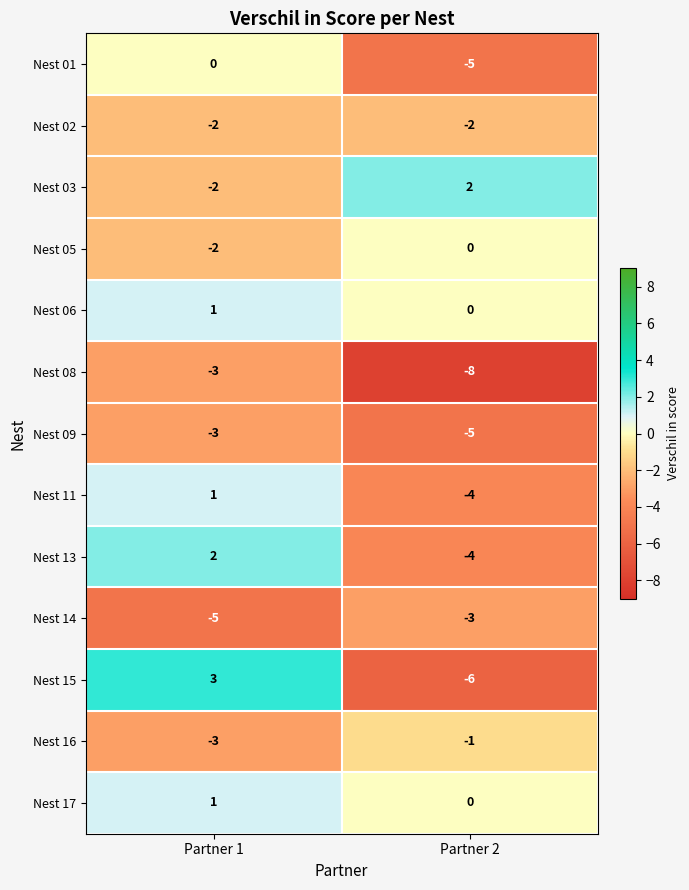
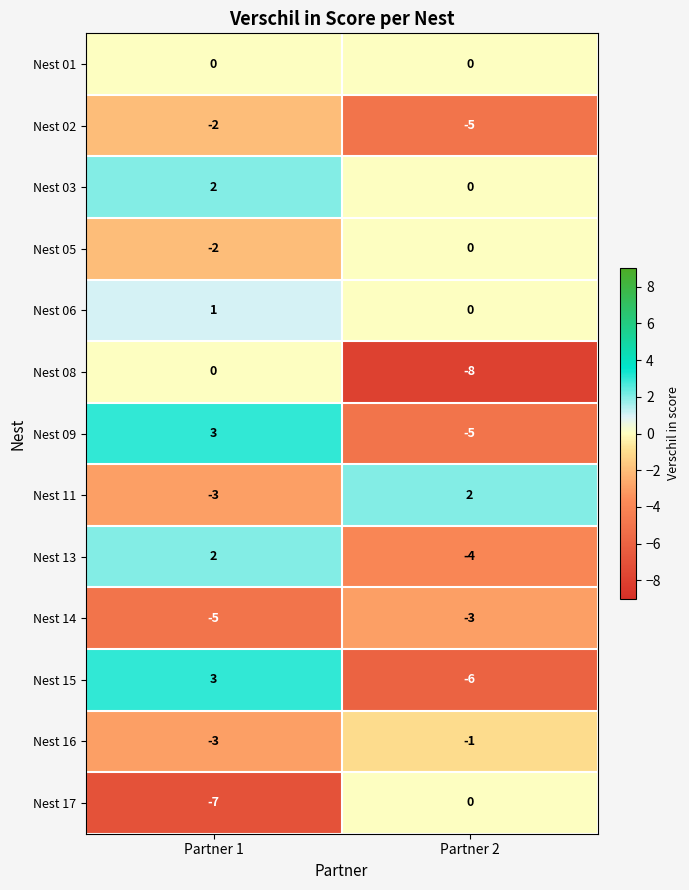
  {
    "Nest 01": {
      "Partner 1": 0,
-     "Partner 2": -5
+     "Partner 2": 0
    },
    "Nest 02": {
      "Partner 1": -2,
-     "Partner 2": -2
+     "Partner 2": -5
    },
    "Nest 03": {
-     "Partner 1": -2,
-     "Partner 2": 2
+     "Partner 1": 2,
+     "Partner 2": 0
    },
    "Nest 05": {
      "Partner 1": -2,
      "Partner 2": 0
    },
    "Nest 06": {
      "Partner 1": 1,
      "Partner 2": 0
    },
    "Nest 08": {
-     "Partner 1": -3,
+     "Partner 1": 0,
      "Partner 2": -8
    },
    "Nest 09": {
-     "Partner 1": -3,
+     "Partner 1": 3,
      "Partner 2": -5
    },
    "Nest 11": {
-     "Partner 1": 1,
-     "Partner 2": -4
+     "Partner 1": -3,
+     "Partner 2": 2
    },
    "Nest 13": {
      "Partner 1": 2,
      "Partner 2": -4
    },
    "Nest 14": {
      "Partner 1": -5,
      "Partner 2": -3
    },
    "Nest 15": {
      "Partner 1": 3,
      "Partner 2": -6
    },
    "Nest 16": {
      "Partner 1": -3,
      "Partner 2": -1
    },
    "Nest 17": {
-     "Partner 1": 1,
+     "Partner 1": -7,
      "Partner 2": 0
    }
  }
